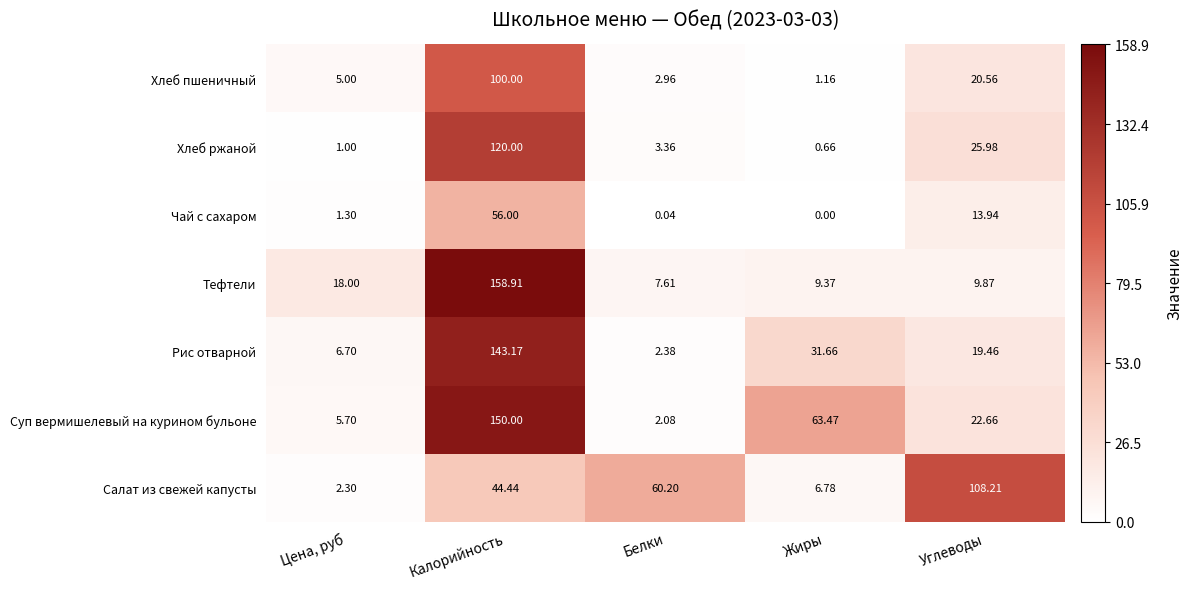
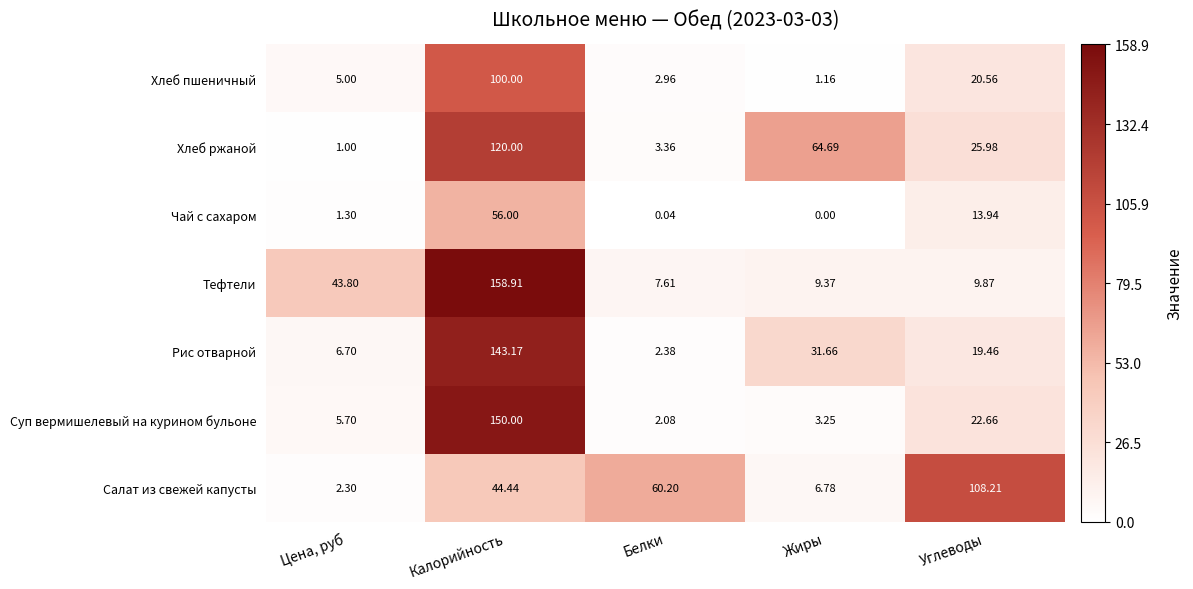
  {
    "Хлеб пшеничный": {
      "Цена, руб": 5.00,
      "Калорийность": 100.00,
      "Белки": 2.96,
      "Жиры": 1.16,
      "Углеводы": 20.56
    },
    "Хлеб ржаной": {
      "Цена, руб": 1.00,
      "Калорийность": 120.00,
      "Белки": 3.36,
-     "Жиры": 0.66,
+     "Жиры": 64.69,
      "Углеводы": 25.98
    },
    "Чай с сахаром": {
      "Цена, руб": 1.30,
      "Калорийность": 56.00,
      "Белки": 0.04,
      "Жиры": 0.00,
      "Углеводы": 13.94
    },
    "Тефтели": {
-     "Цена, руб": 18.00,
+     "Цена, руб": 43.80,
      "Калорийность": 158.91,
      "Белки": 7.61,
      "Жиры": 9.37,
      "Углеводы": 9.87
    },
    "Рис отварной": {
      "Цена, руб": 6.70,
      "Калорийность": 143.17,
      "Белки": 2.38,
      "Жиры": 31.66,
      "Углеводы": 19.46
    },
    "Суп вермишелевый на курином бульоне": {
      "Цена, руб": 5.70,
      "Калорийность": 150.00,
      "Белки": 2.08,
-     "Жиры": 63.47,
+     "Жиры": 3.25,
      "Углеводы": 22.66
    },
    "Салат из свежей капусты": {
      "Цена, руб": 2.30,
      "Калорийность": 44.44,
      "Белки": 60.20,
      "Жиры": 6.78,
      "Углеводы": 108.21
    }
  }
